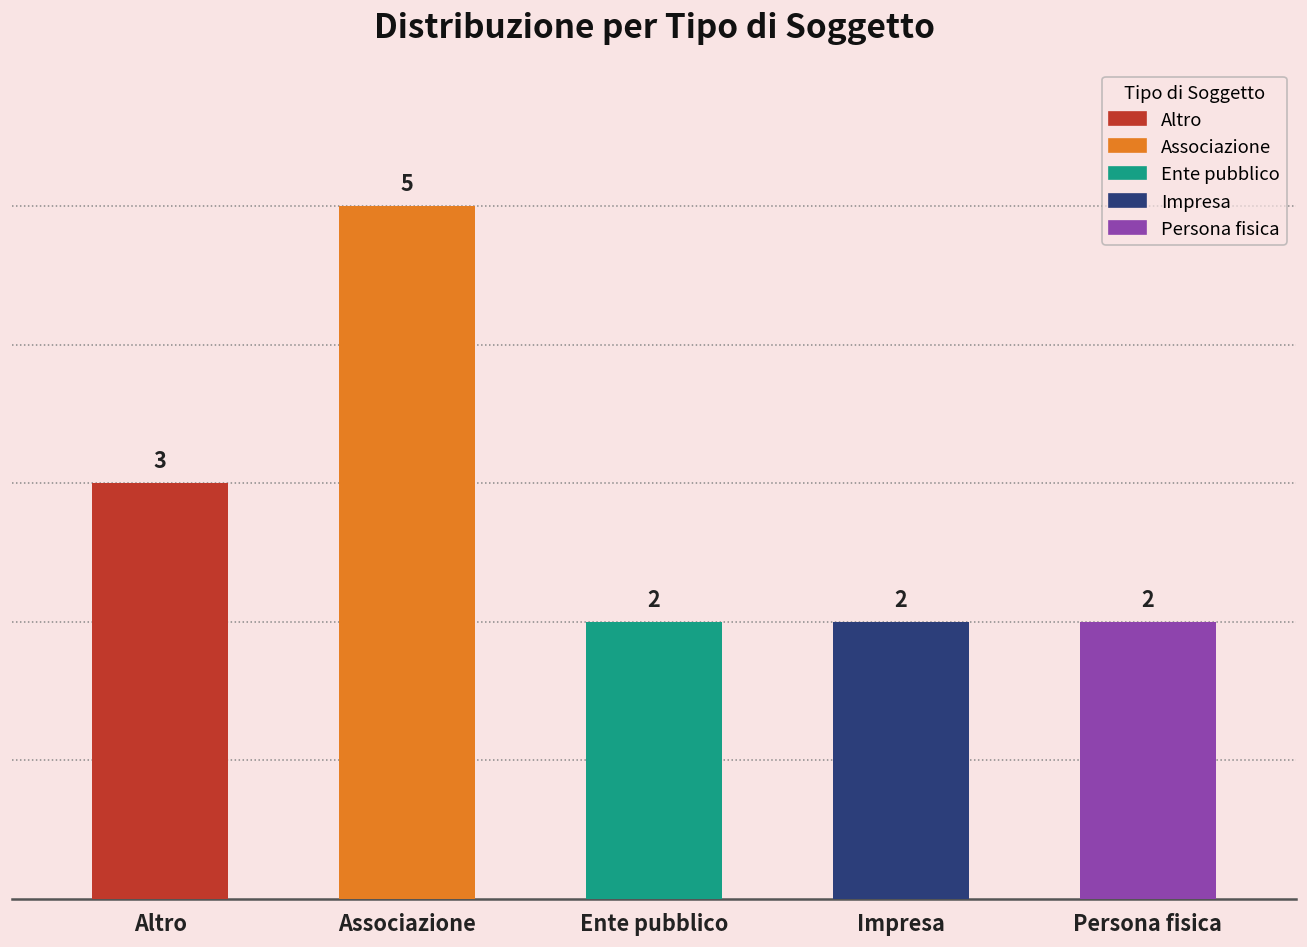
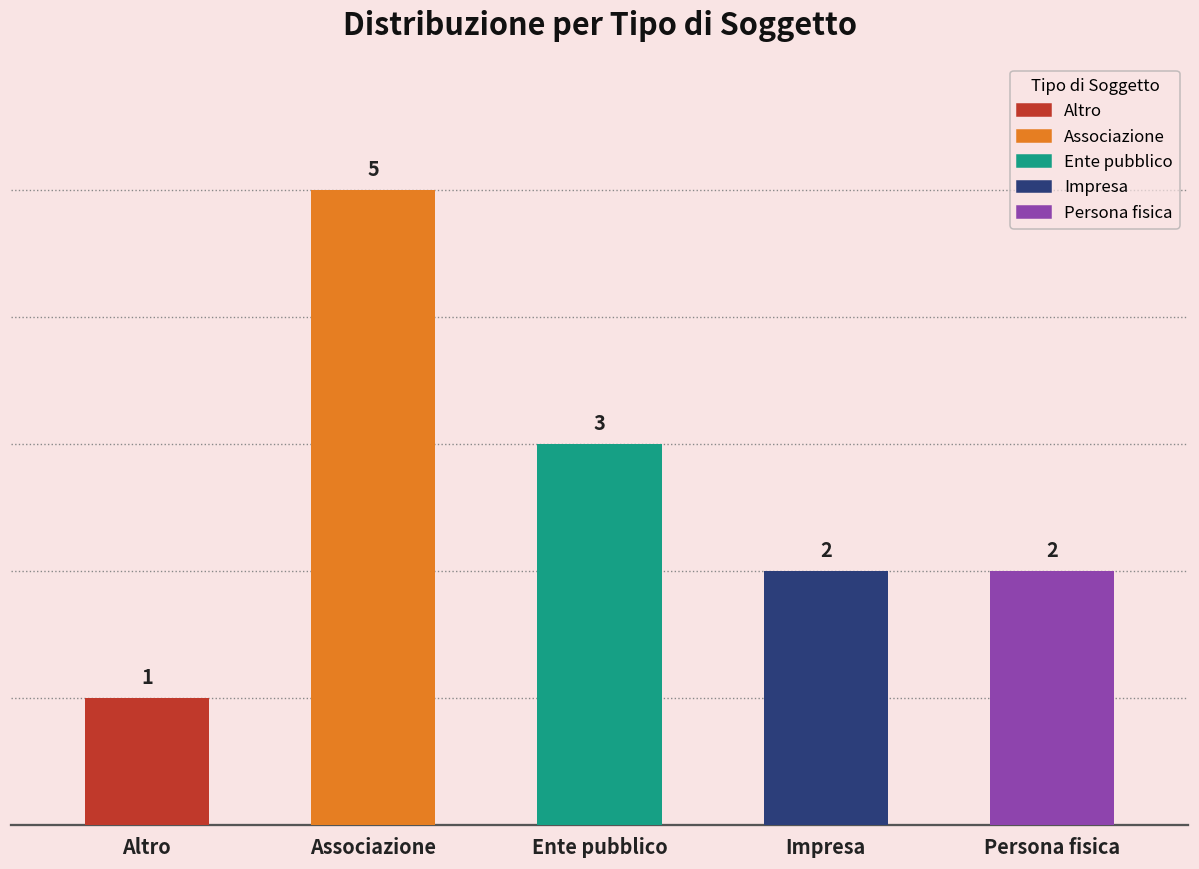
  {
-   "Altro": 3,
+   "Altro": 1,
    "Associazione": 5,
-   "Ente pubblico": 2,
+   "Ente pubblico": 3,
    "Impresa": 2,
    "Persona fisica": 2
  }
